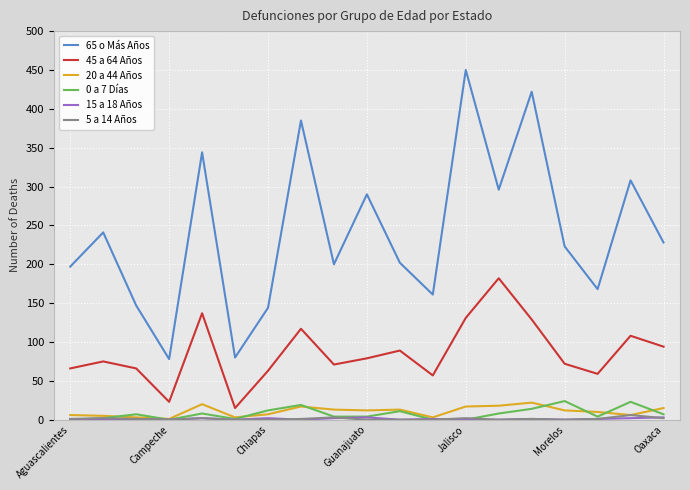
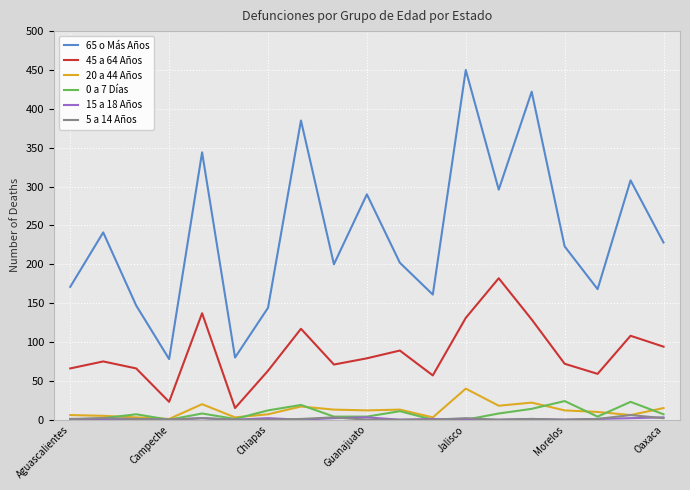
  {
    "65 o Más Años": {
-     "Aguascalientes": 200,
+     "Aguascalientes": 170,
      "Campeche": 80,
      "Chiapas": 140,
      "Guanajuato": 290,
      "Jalisco": 450,
      "Morelos": 220,
      "Oaxaca": 230
    },
    "45 a 64 Años": {
      "Aguascalientes": 70,
      "Campeche": 20,
      "Chiapas": 60,
      "Guanajuato": 80,
      "Jalisco": 130,
      "Morelos": 70,
      "Oaxaca": 90
    },
    "20 a 44 Años": {
      "Aguascalientes": 10,
      "Chiapas": 10,
      "Guanajuato": 10,
-     "Jalisco": 20,
+     "Jalisco": 40,
      "Morelos": 10,
      "Oaxaca": 20
    },
    "0 a 7 Días": {
      "Chiapas": 10,
      "Morelos": 20,
      "Oaxaca": 10
    }
  }
